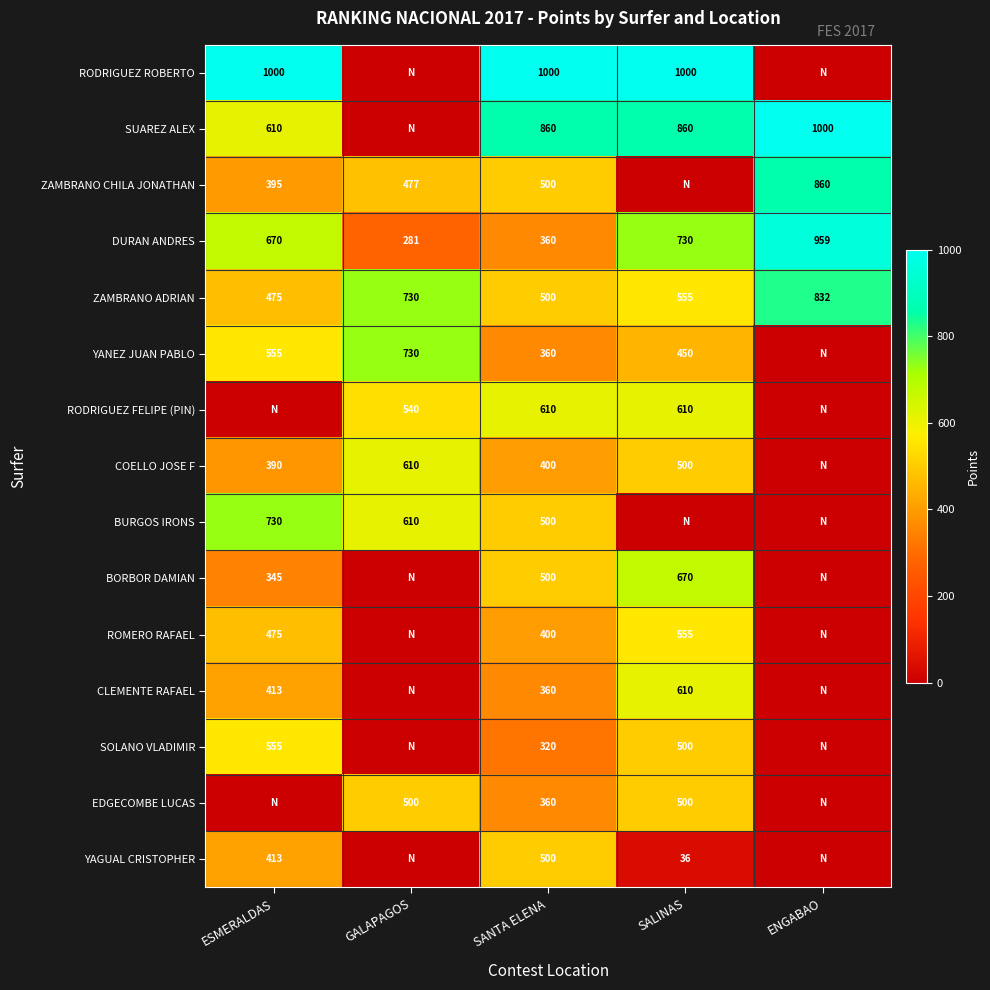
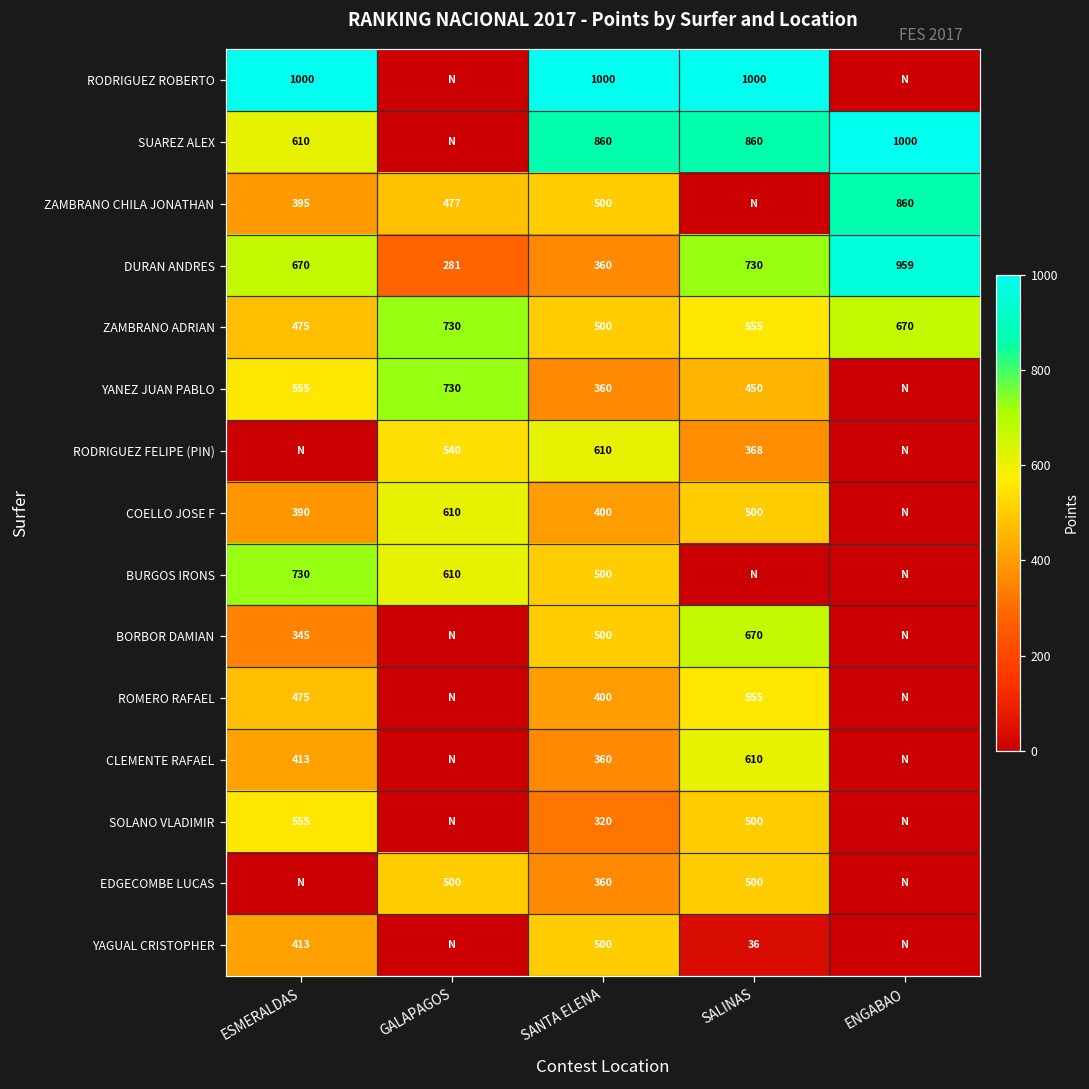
  {
    "RODRIGUEZ ROBERTO": {
      "ESMERALDAS": 1000,
      "SANTA ELENA": 1000,
      "SALINAS": 1000
    },
    "SUAREZ ALEX": {
      "ESMERALDAS": 610,
      "SANTA ELENA": 860,
      "SALINAS": 860,
      "ENGABAO": 1000
    },
    "ZAMBRANO CHILA JONATHAN": {
      "ESMERALDAS": 395,
      "GALAPAGOS": 477,
      "SANTA ELENA": 500,
      "ENGABAO": 860
    },
    "DURAN ANDRES": {
      "ESMERALDAS": 670,
      "GALAPAGOS": 281,
      "SANTA ELENA": 360,
      "SALINAS": 730,
      "ENGABAO": 959
    },
    "ZAMBRANO ADRIAN": {
      "ESMERALDAS": 475,
      "GALAPAGOS": 730,
      "SANTA ELENA": 500,
      "SALINAS": 555,
-     "ENGABAO": 832
+     "ENGABAO": 670
    },
    "YANEZ JUAN PABLO": {
      "ESMERALDAS": 555,
      "GALAPAGOS": 730,
      "SANTA ELENA": 360,
      "SALINAS": 450
    },
    "RODRIGUEZ FELIPE (PIN)": {
      "GALAPAGOS": 540,
      "SANTA ELENA": 610,
-     "SALINAS": 610
+     "SALINAS": 368
    },
    "COELLO JOSE F": {
      "ESMERALDAS": 390,
      "GALAPAGOS": 610,
      "SANTA ELENA": 400,
      "SALINAS": 500
    },
    "BURGOS IRONS": {
      "ESMERALDAS": 730,
      "GALAPAGOS": 610,
      "SANTA ELENA": 500
    },
    "BORBOR DAMIAN": {
      "ESMERALDAS": 345,
      "SANTA ELENA": 500,
      "SALINAS": 670
    },
    "ROMERO RAFAEL": {
      "ESMERALDAS": 475,
      "SANTA ELENA": 400,
      "SALINAS": 555
    },
    "CLEMENTE RAFAEL": {
      "ESMERALDAS": 413,
      "SANTA ELENA": 360,
      "SALINAS": 610
    },
    "SOLANO VLADIMIR": {
      "ESMERALDAS": 555,
      "SANTA ELENA": 320,
      "SALINAS": 500
    },
    "EDGECOMBE LUCAS": {
      "GALAPAGOS": 500,
      "SANTA ELENA": 360,
      "SALINAS": 500
    },
    "YAGUAL CRISTOPHER": {
      "ESMERALDAS": 413,
      "SANTA ELENA": 500,
      "SALINAS": 36
    }
  }
